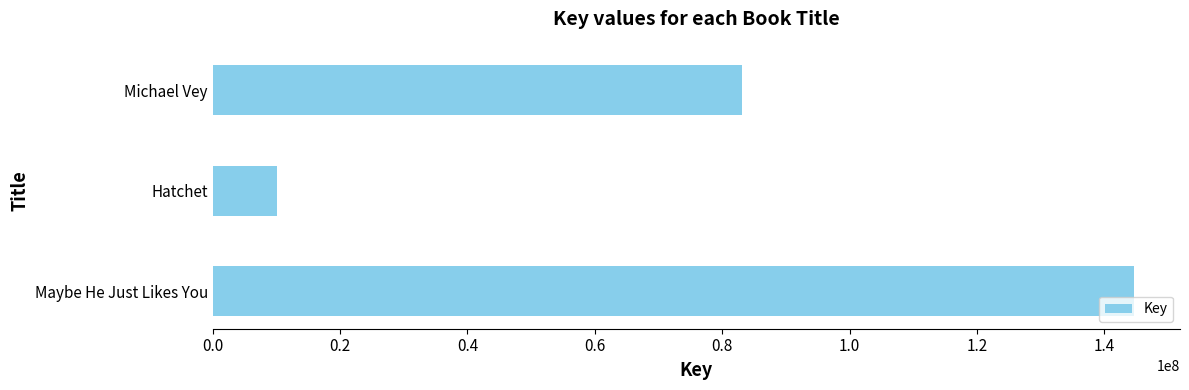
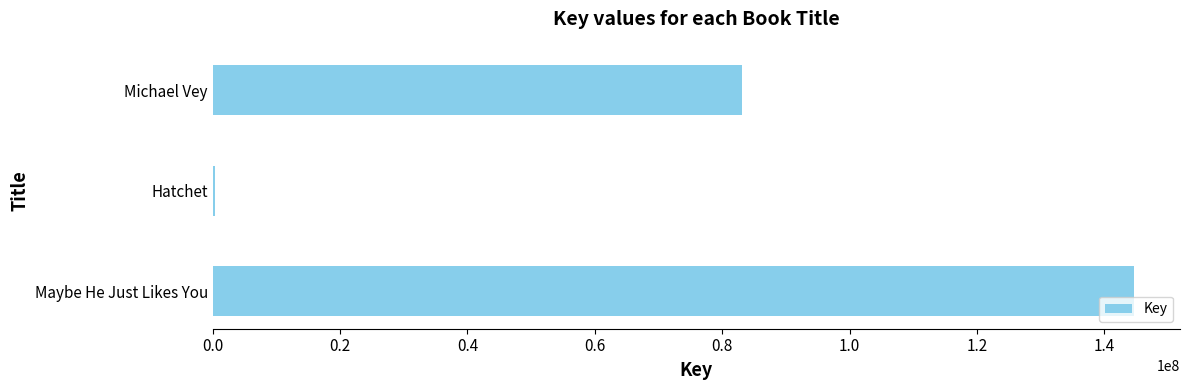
  {
    "Michael Vey": 83000000,
-   "Hatchet": 10000000,
+   "Hatchet": 0,
    "Maybe He Just Likes You": 145000000
  }
